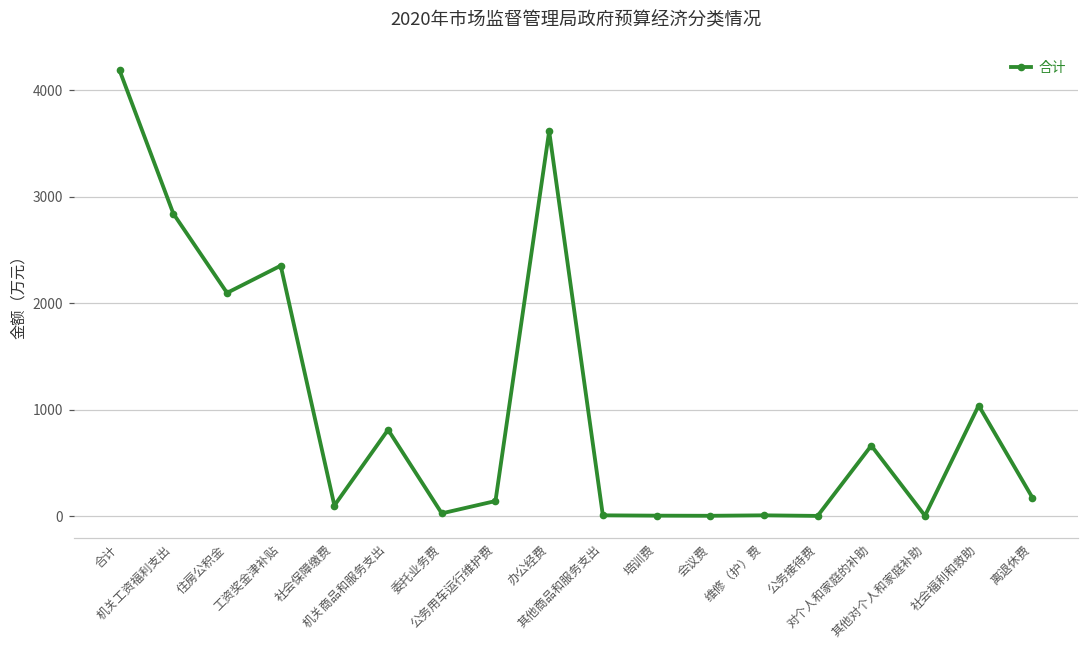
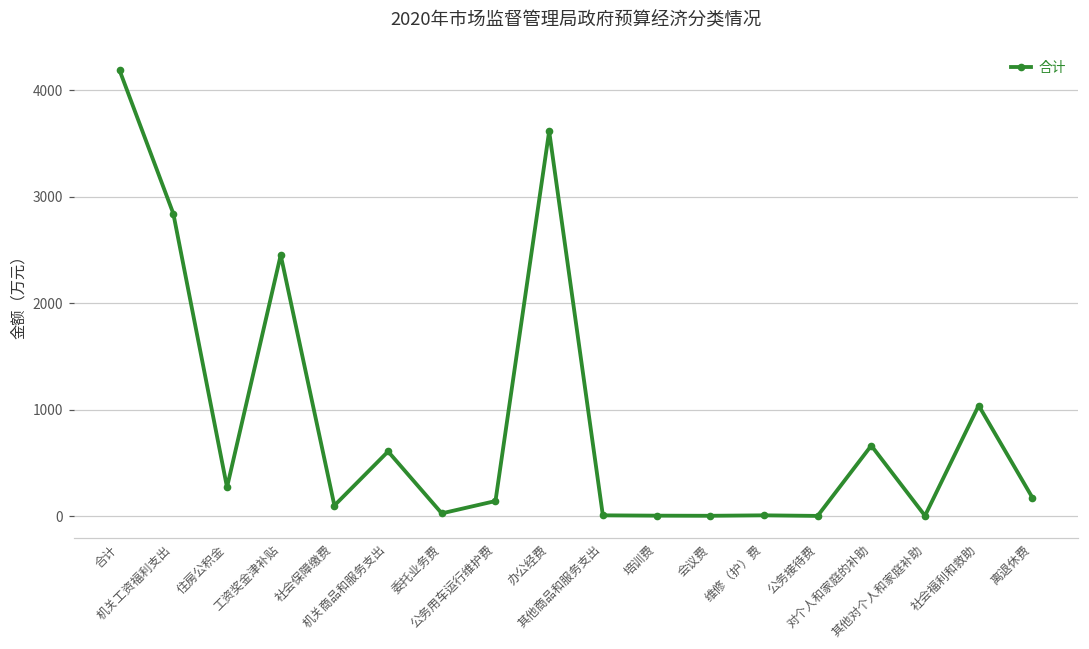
  {
    "合计": 4200,
    "机关工资福利支出": 2800,
-   "住房公积金": 2100,
-   "工资奖金津补贴": 2400,
+   "住房公积金": 300,
+   "工资奖金津补贴": 2500,
    "社会保障缴费": 100,
-   "机关商品和服务支出": 800,
+   "机关商品和服务支出": 600,
    "委托业务费": 0,
    "公务用车运行维护费": 100,
    "办公经费": 3600,
    "其他商品和服务支出": 0,
    "培训费": 0,
    "会议费": 0,
    "维修（护）费": 0,
    "公务接待费": 0,
    "对个人和家庭的补助": 700,
    "其他对个人和家庭补助": 0,
    "社会福利和救助": 1000,
    "离退休费": 200
  }
